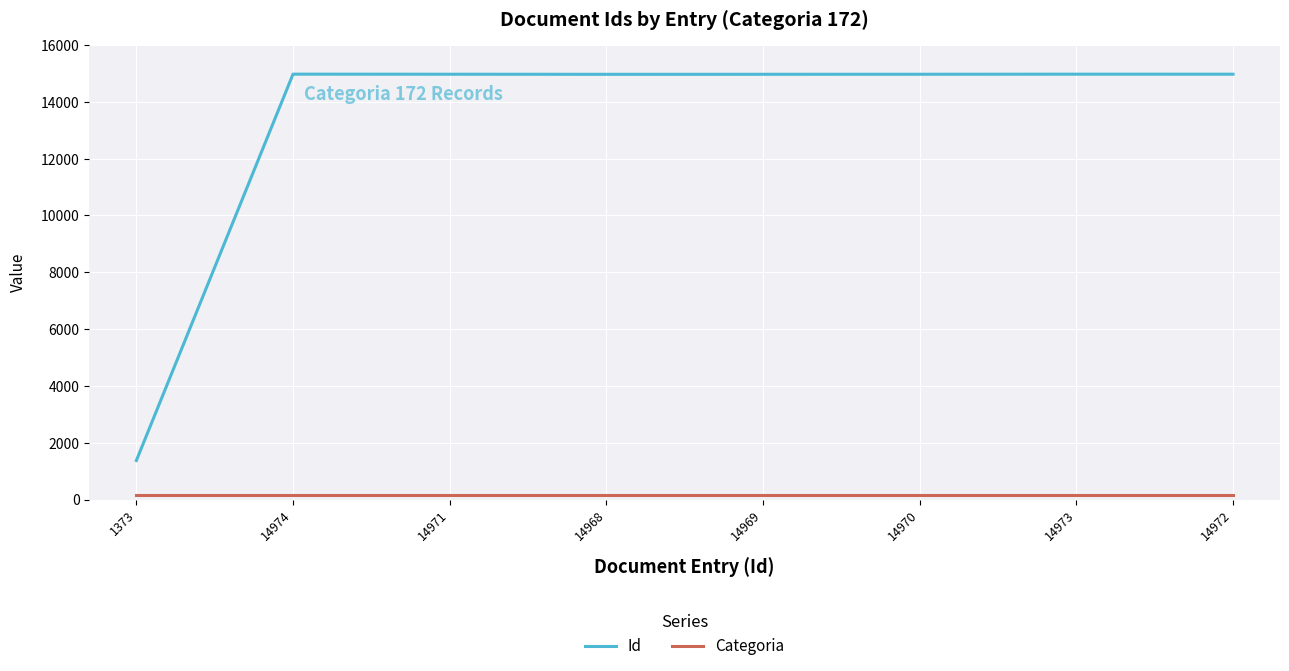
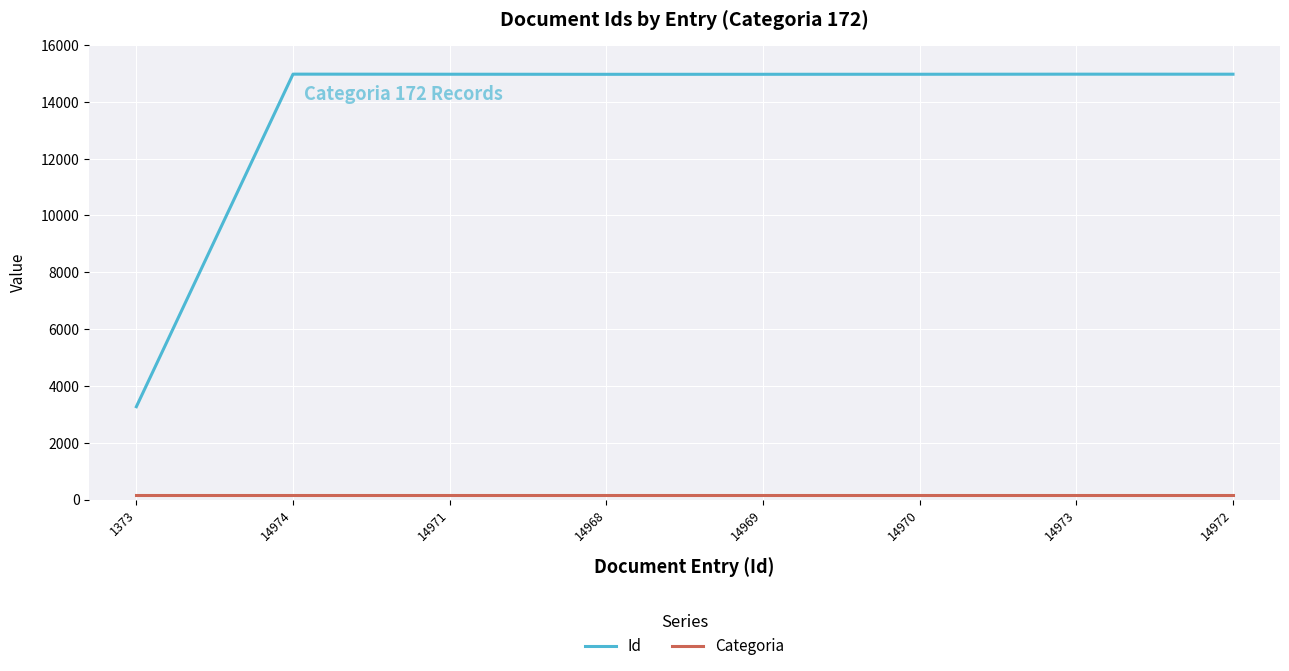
  {
    "Id": {
-     "1373": 1400,
+     "1373": 3300,
      "14974": 15000,
      "14968": 15000,
      "14969": 15000,
      "14970": 15000,
      "14973": 15000,
      "14972": 15000
    },
    "Categoria": {
      "1373": 200,
      "14974": 200,
      "14971": 200,
      "14968": 200,
      "14969": 200,
      "14970": 200,
      "14973": 200,
      "14972": 200
    }
  }
